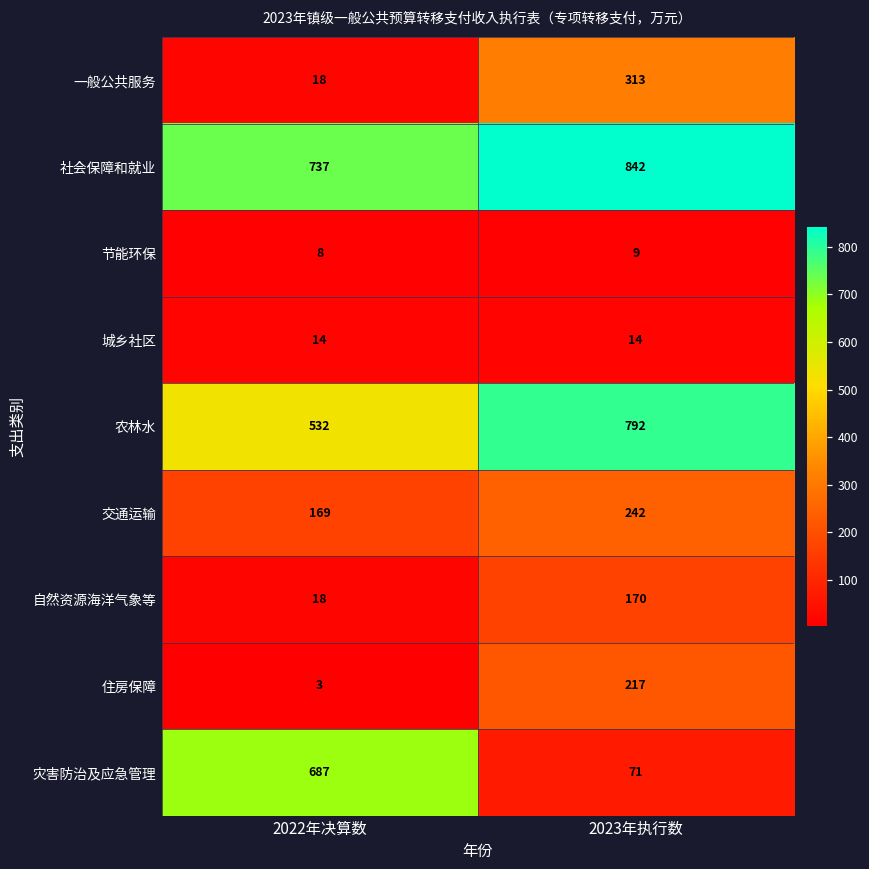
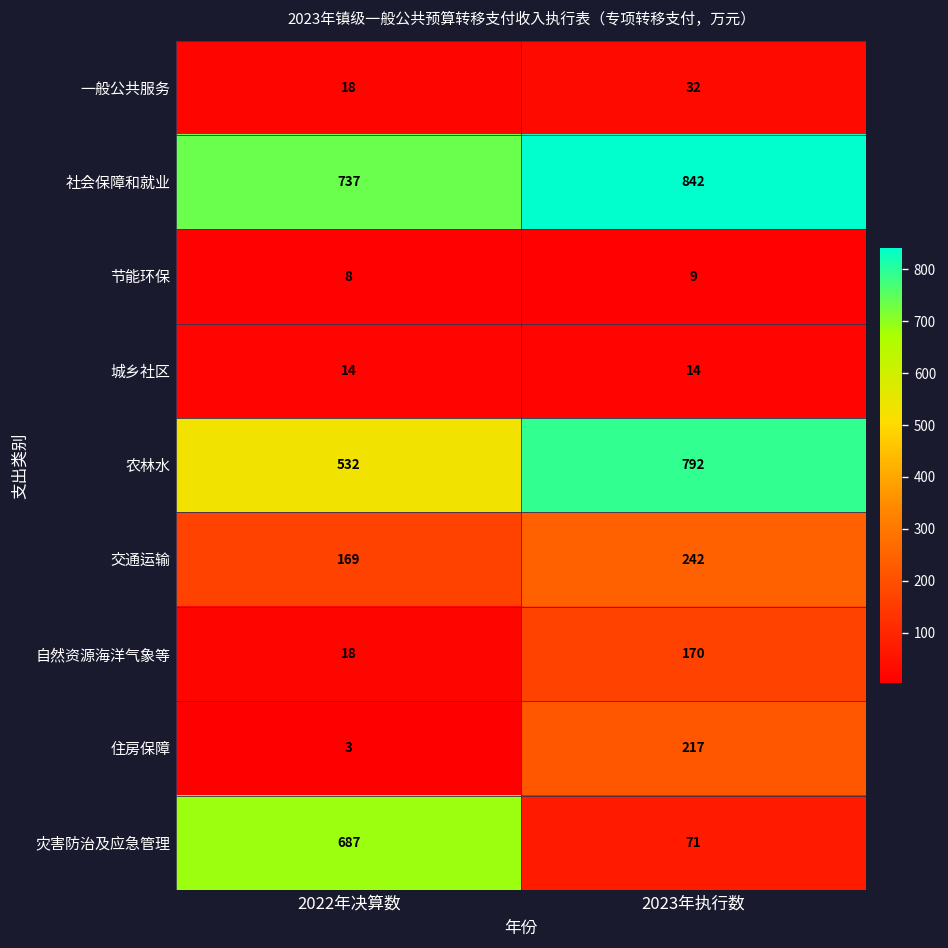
  {
    "一般公共服务": {
      "2022年决算数": 18,
-     "2023年执行数": 313
+     "2023年执行数": 32
    },
    "社会保障和就业": {
      "2022年决算数": 737,
      "2023年执行数": 842
    },
    "节能环保": {
      "2022年决算数": 8,
      "2023年执行数": 9
    },
    "城乡社区": {
      "2022年决算数": 14,
      "2023年执行数": 14
    },
    "农林水": {
      "2022年决算数": 532,
      "2023年执行数": 792
    },
    "交通运输": {
      "2022年决算数": 169,
      "2023年执行数": 242
    },
    "自然资源海洋气象等": {
      "2022年决算数": 18,
      "2023年执行数": 170
    },
    "住房保障": {
      "2022年决算数": 3,
      "2023年执行数": 217
    },
    "灾害防治及应急管理": {
      "2022年决算数": 687,
      "2023年执行数": 71
    }
  }
